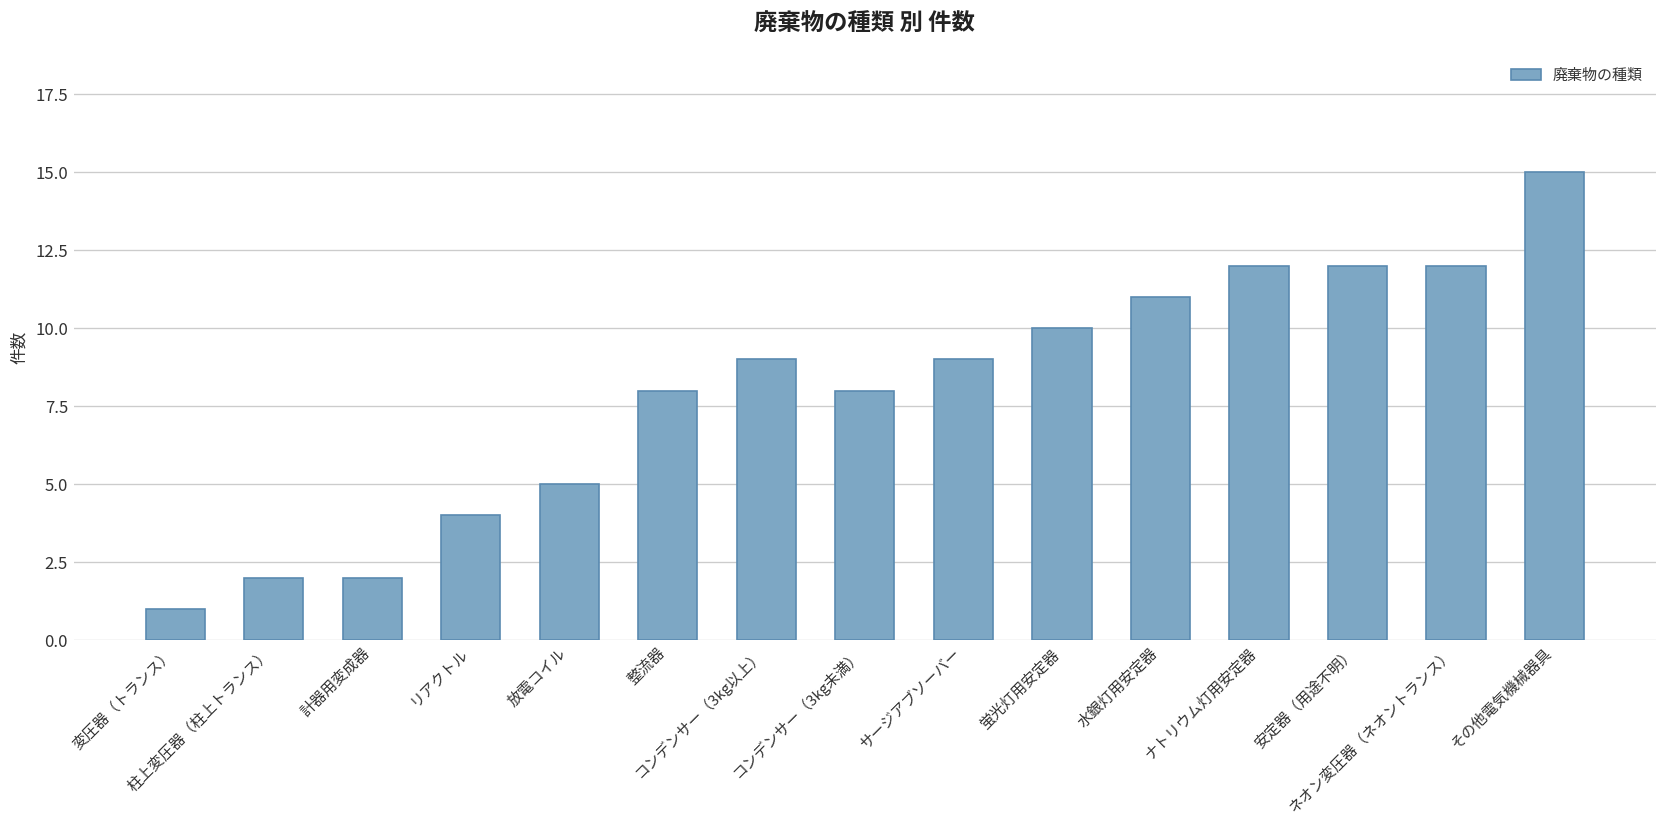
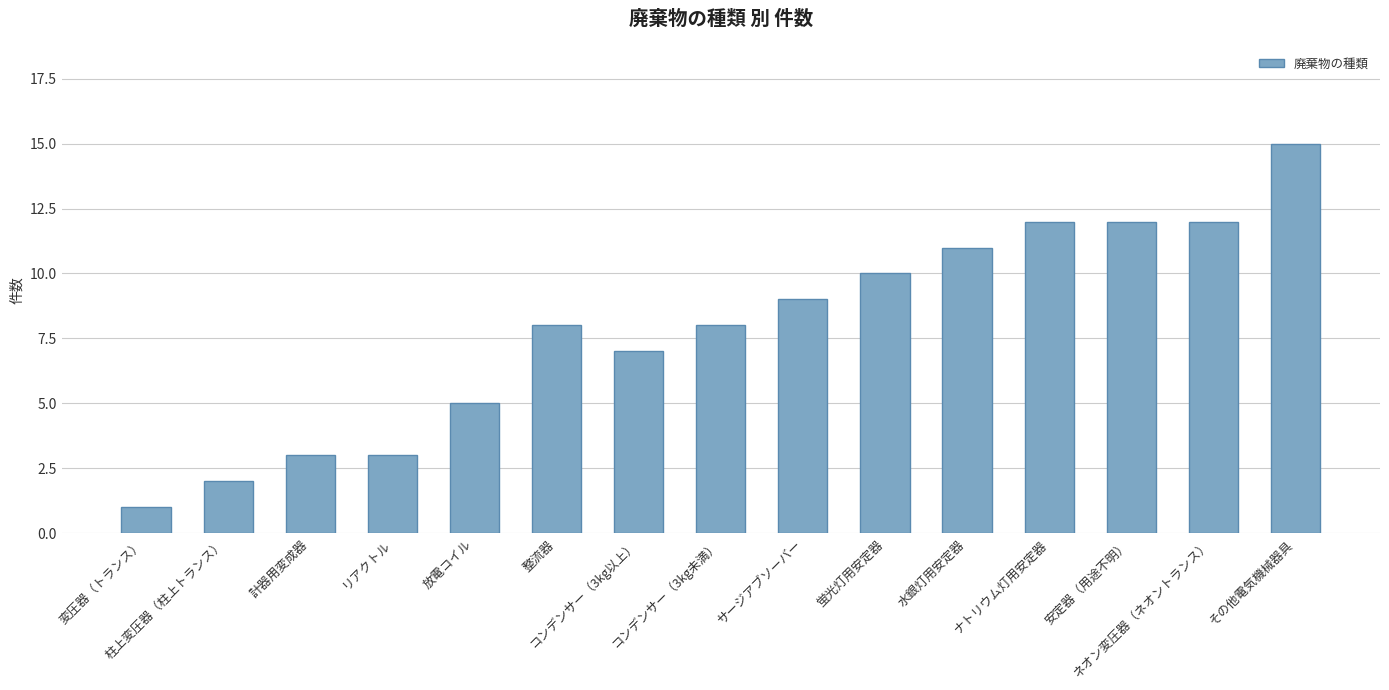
  {
    "変圧器（トランス）": 1,
    "柱上変圧器（柱上トランス）": 2,
-   "計器用変成器": 2,
-   "リアクトル": 4,
+   "計器用変成器": 3,
+   "リアクトル": 3,
    "放電コイル": 5,
    "整流器": 8,
-   "コンデンサー（3kg以上）": 9,
+   "コンデンサー（3kg以上）": 7,
    "コンデンサー（3kg未満）": 8,
    "サージアブソーバー": 9,
    "蛍光灯用安定器": 10,
    "水銀灯用安定器": 11,
    "ナトリウム灯用安定器": 12,
    "安定器（用途不明）": 12,
    "ネオン変圧器（ネオントランス）": 12,
    "その他電気機械器具": 15
  }
